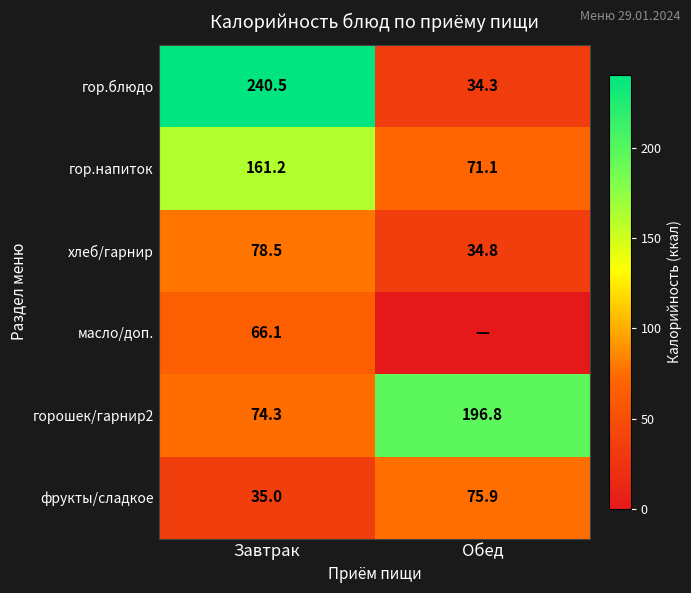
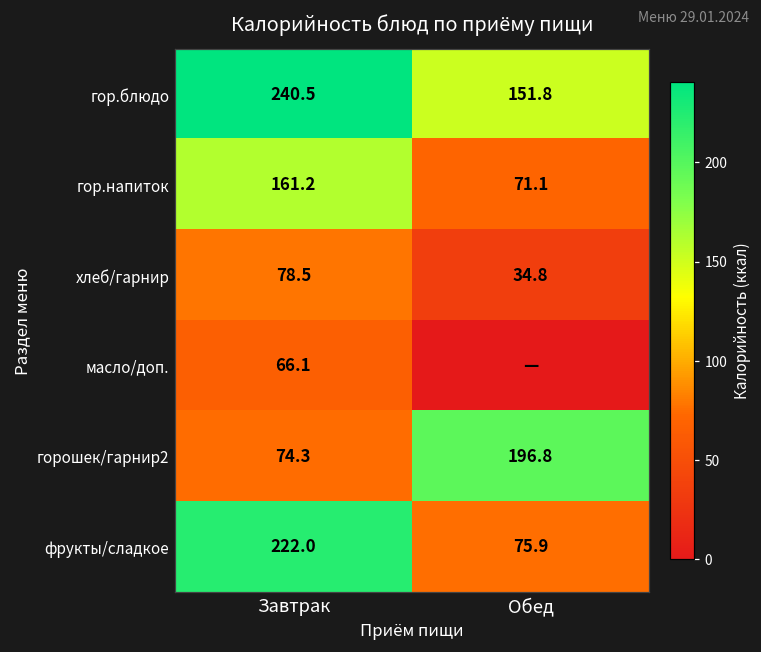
  {
    "гор.блюдо": {
      "Завтрак": 240.5,
-     "Обед": 34.3
+     "Обед": 151.8
    },
    "гор.напиток": {
      "Завтрак": 161.2,
      "Обед": 71.1
    },
    "хлеб/гарнир": {
      "Завтрак": 78.5,
      "Обед": 34.8
    },
    "масло/доп.": {
      "Завтрак": 66.1
    },
    "горошек/гарнир2": {
      "Завтрак": 74.3,
      "Обед": 196.8
    },
    "фрукты/сладкое": {
-     "Завтрак": 35.0,
+     "Завтрак": 222.0,
      "Обед": 75.9
    }
  }
